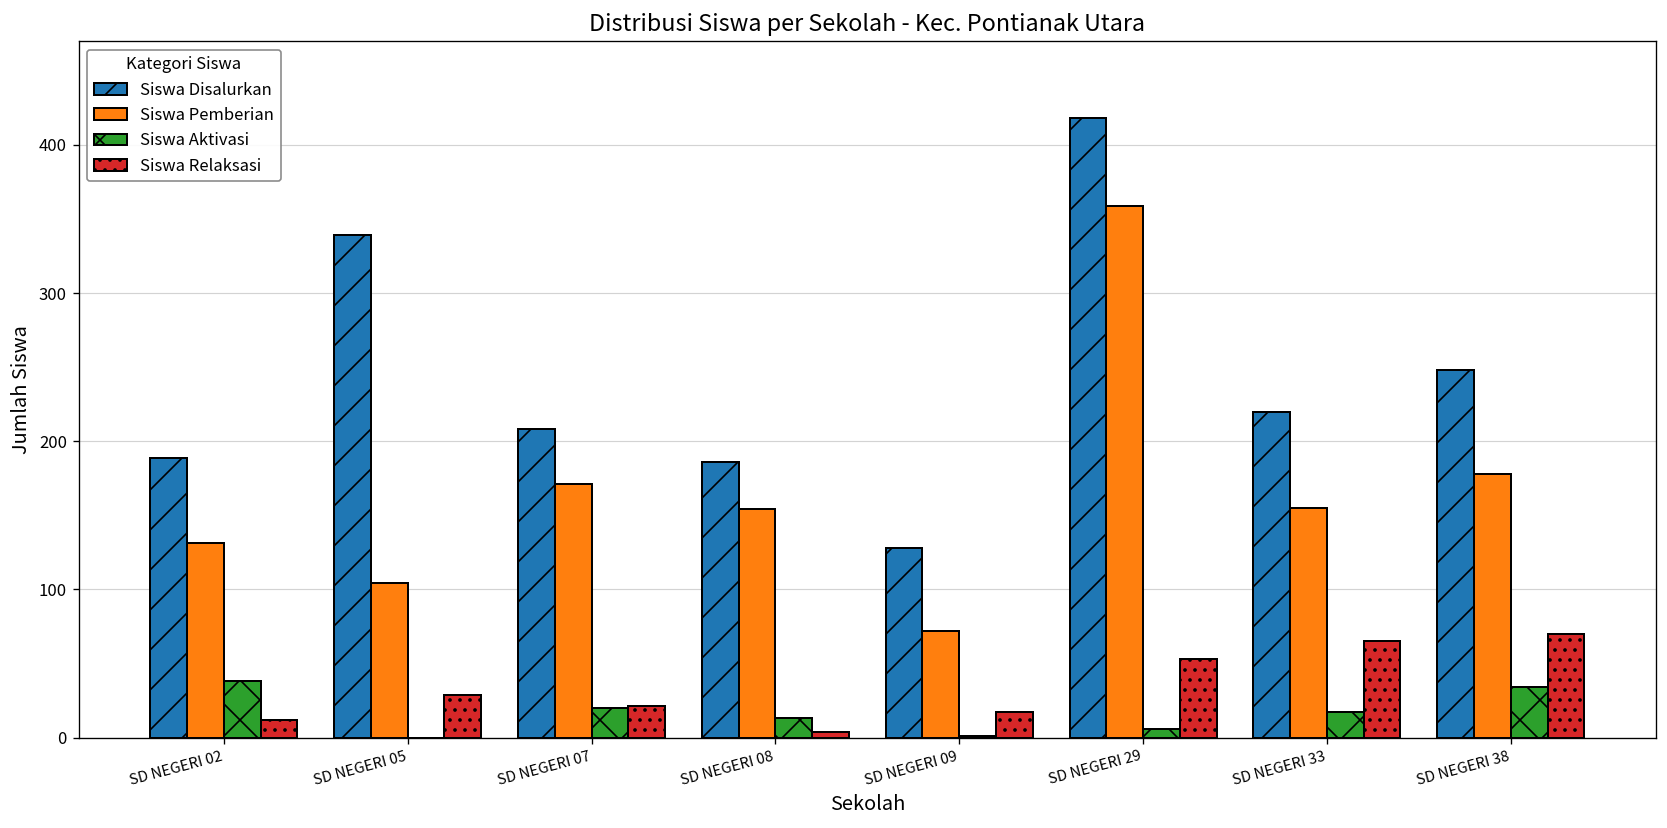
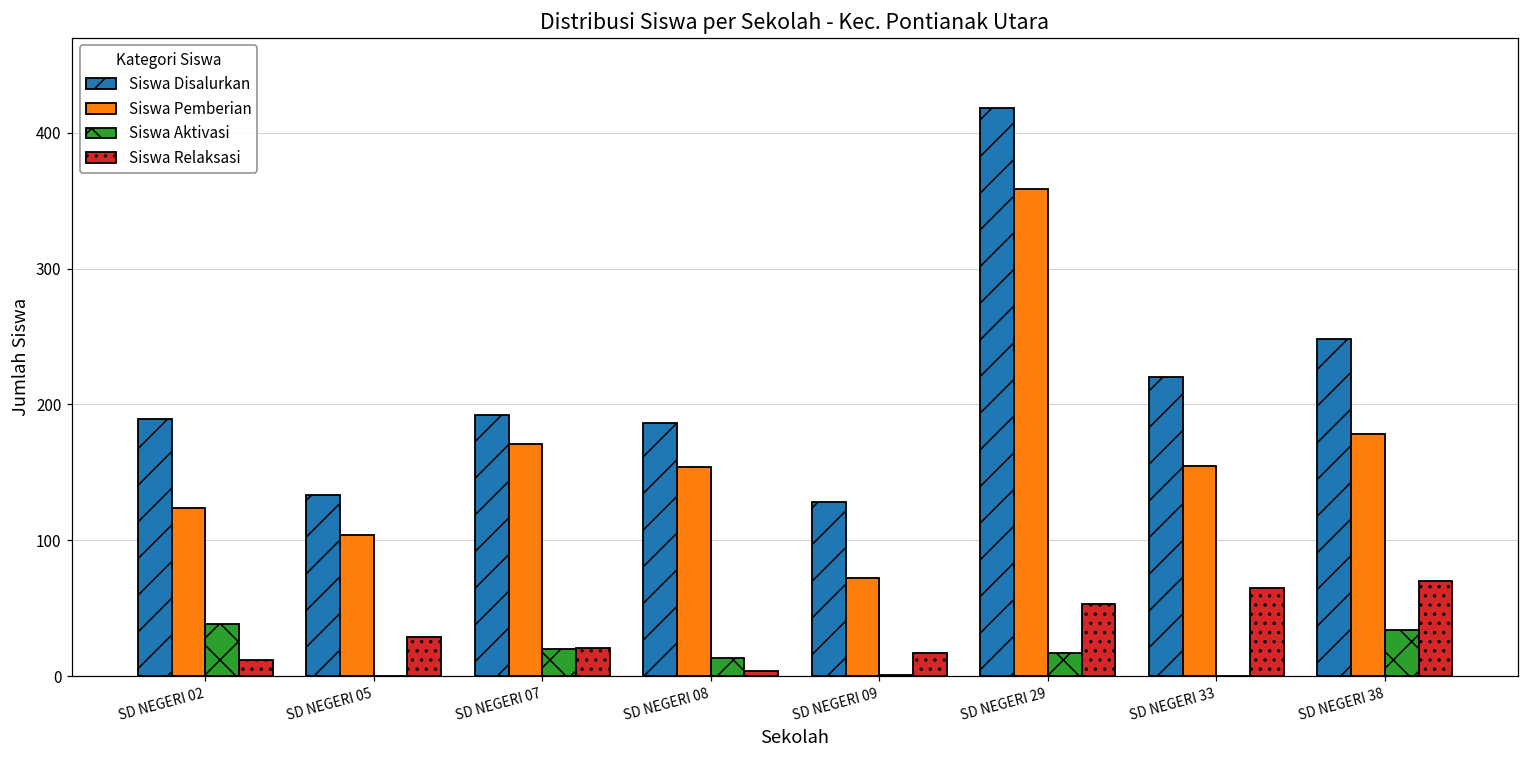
  {
    "Siswa Disalurkan": {
      "SD NEGERI 02": 189,
-     "SD NEGERI 05": 339,
-     "SD NEGERI 07": 208,
+     "SD NEGERI 05": 133,
+     "SD NEGERI 07": 192,
      "SD NEGERI 08": 186,
      "SD NEGERI 09": 128,
      "SD NEGERI 29": 418,
      "SD NEGERI 33": 220,
      "SD NEGERI 38": 248
    },
    "Siswa Pemberian": {
-     "SD NEGERI 02": 131,
+     "SD NEGERI 02": 124,
      "SD NEGERI 05": 104,
      "SD NEGERI 07": 171,
      "SD NEGERI 08": 154,
      "SD NEGERI 09": 72,
      "SD NEGERI 29": 359,
      "SD NEGERI 33": 155,
      "SD NEGERI 38": 178
    },
    "Siswa Aktivasi": {
      "SD NEGERI 02": 38,
      "SD NEGERI 05": 0,
      "SD NEGERI 07": 20,
      "SD NEGERI 08": 13,
-     "SD NEGERI 29": 6,
-     "SD NEGERI 33": 17,
+     "SD NEGERI 29": 17,
+     "SD NEGERI 33": 0,
      "SD NEGERI 38": 34
    },
    "Siswa Relaksasi": {
      "SD NEGERI 02": 12,
      "SD NEGERI 05": 29,
      "SD NEGERI 07": 21,
      "SD NEGERI 08": 4,
      "SD NEGERI 09": 17,
      "SD NEGERI 29": 53,
      "SD NEGERI 33": 65,
      "SD NEGERI 38": 70
    }
  }
